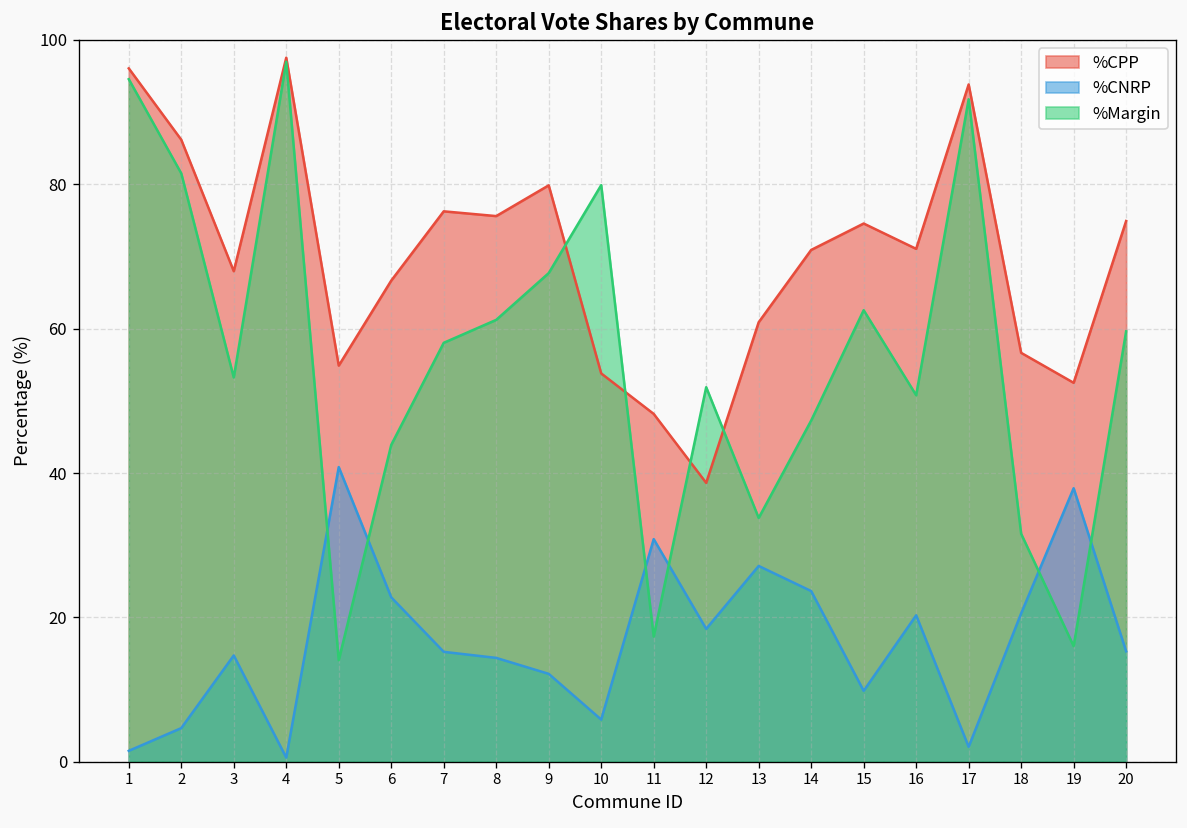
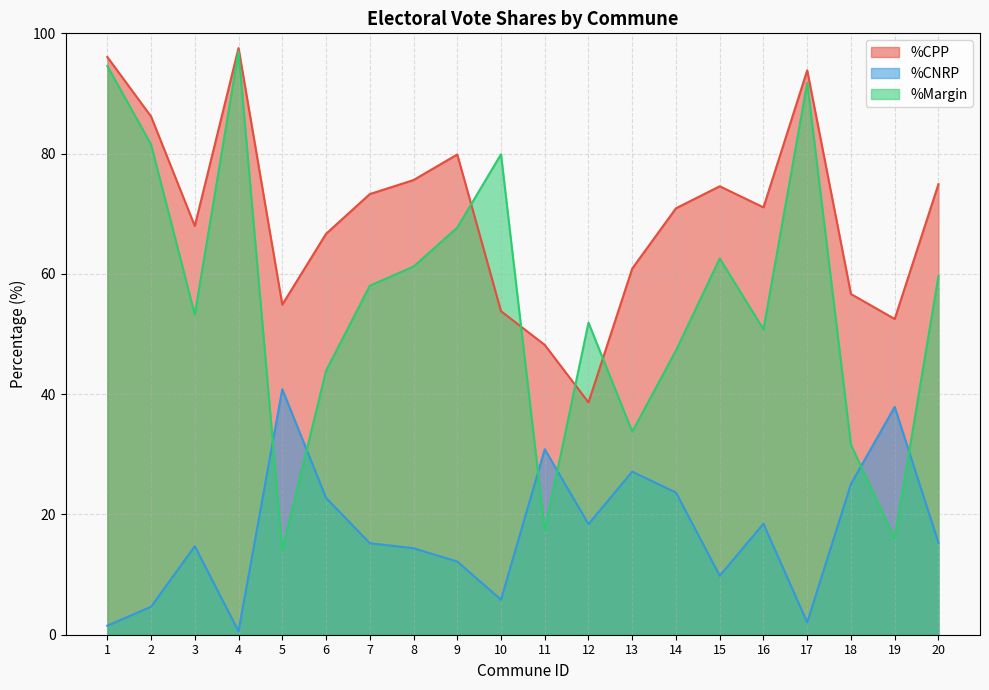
  {
    "%CPP": {
      "1": 96,
      "2": 86,
      "3": 68,
      "4": 98,
      "5": 55,
      "6": 67,
-     "7": 76,
+     "7": 73,
      "8": 76,
      "9": 80,
      "10": 54,
      "11": 48,
      "12": 39,
      "13": 61,
      "14": 71,
      "15": 75,
      "16": 71,
      "17": 94,
      "18": 57,
      "19": 53,
      "20": 75
    },
    "%CNRP": {
      "1": 2,
      "2": 5,
      "3": 15,
      "4": 1,
      "5": 41,
      "6": 23,
      "7": 15,
      "8": 14,
      "9": 12,
      "10": 6,
      "11": 31,
      "12": 18,
      "13": 27,
      "14": 24,
      "15": 10,
-     "16": 20,
+     "16": 18,
      "17": 2,
-     "18": 21,
+     "18": 25,
      "19": 38,
      "20": 15
    },
    "%Margin": {
      "1": 95,
      "2": 82,
      "3": 53,
      "4": 97,
      "5": 14,
      "6": 44,
      "7": 58,
      "8": 61,
      "9": 68,
      "10": 80,
      "11": 17,
      "12": 52,
      "13": 34,
      "14": 47,
      "15": 63,
      "16": 51,
      "17": 92,
      "18": 32,
      "19": 16,
      "20": 60
    }
  }
